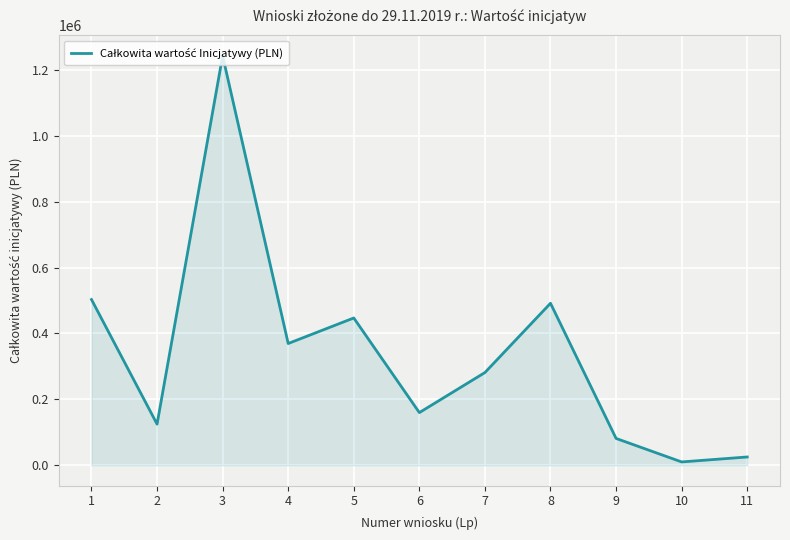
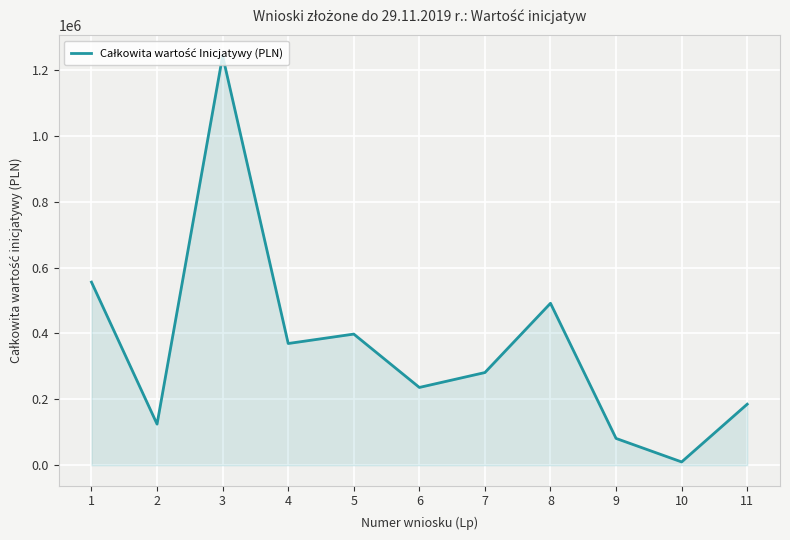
  {
-   "1": 500000,
+   "1": 560000,
    "2": 120000,
    "4": 370000,
-   "5": 450000,
-   "6": 160000,
+   "5": 400000,
+   "6": 240000,
    "7": 280000,
    "8": 490000,
    "9": 80000,
    "10": 10000,
-   "11": 30000
+   "11": 190000
  }
